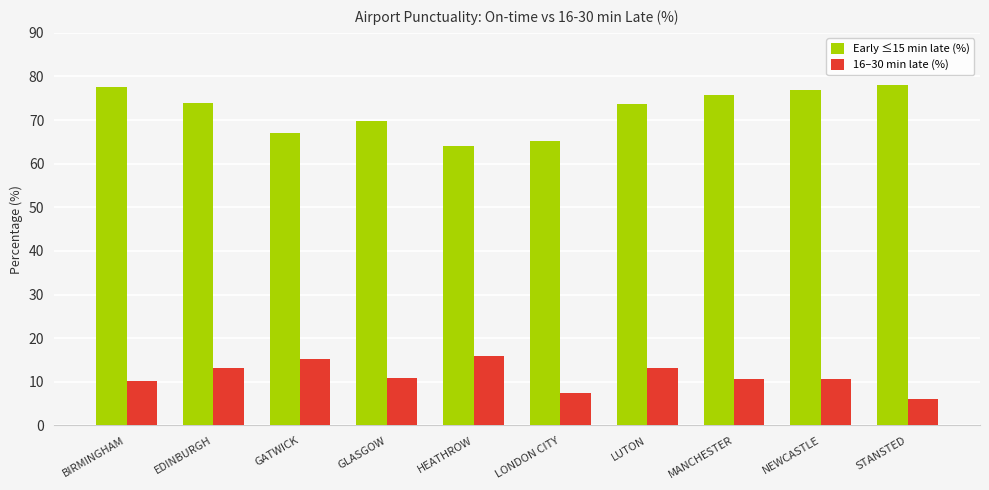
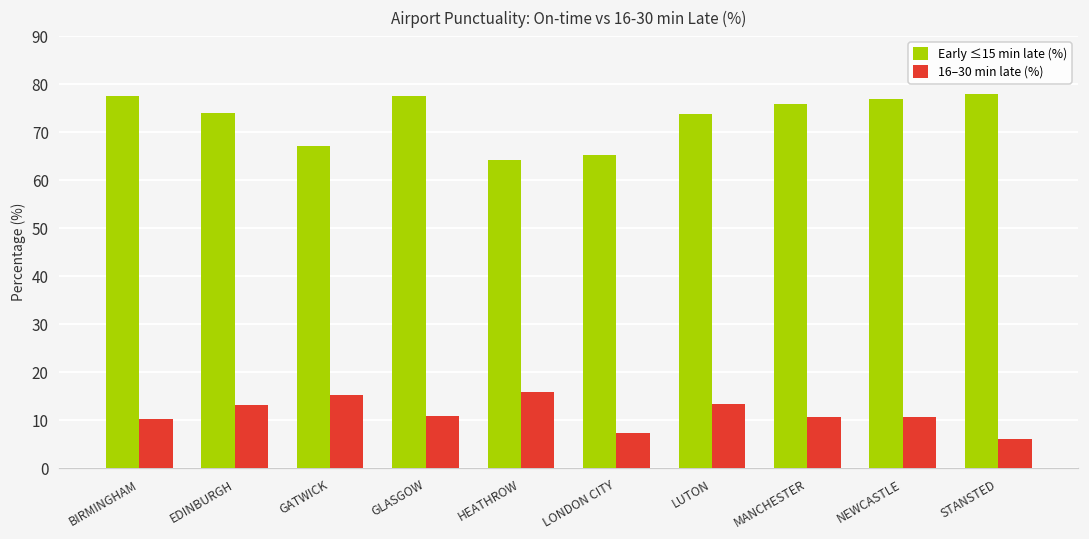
  {
    "Early ≤15 min late (%)": {
      "BIRMINGHAM": 77,
      "EDINBURGH": 74,
      "GATWICK": 67,
-     "GLASGOW": 70,
+     "GLASGOW": 78,
      "HEATHROW": 64,
      "LONDON CITY": 65,
      "LUTON": 74,
      "MANCHESTER": 76,
      "NEWCASTLE": 77,
      "STANSTED": 78
    },
    "16–30 min late (%)": {
      "BIRMINGHAM": 10,
      "EDINBURGH": 13,
      "GATWICK": 15,
      "GLASGOW": 11,
      "HEATHROW": 16,
      "LONDON CITY": 7,
      "LUTON": 13,
      "MANCHESTER": 11,
      "NEWCASTLE": 11,
      "STANSTED": 6
    }
  }
